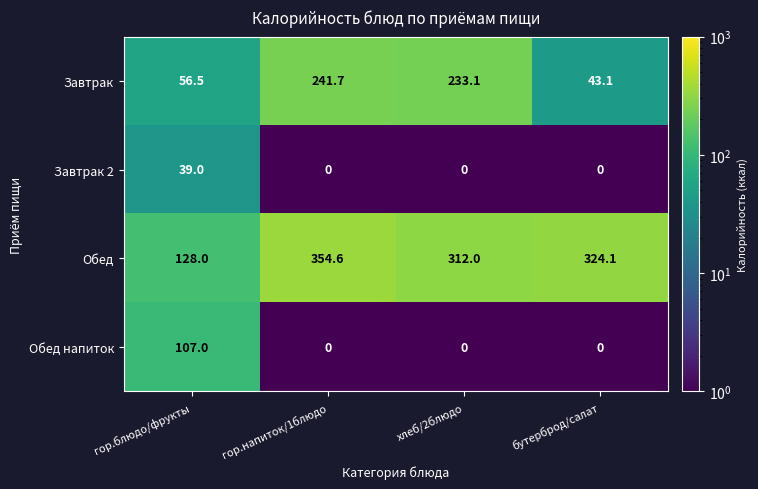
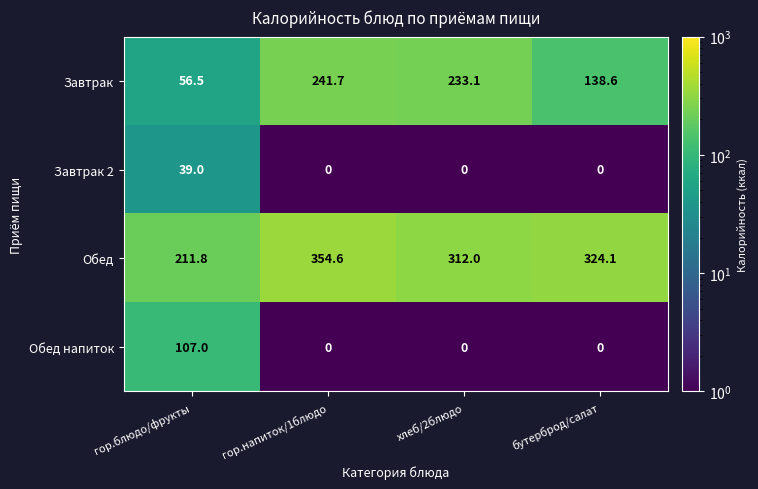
  {
    "Завтрак": {
      "гор.блюдо/фрукты": 56.5,
      "гор.напиток/1блюдо": 241.7,
      "хлеб/2блюдо": 233.1,
-     "бутерброд/салат": 43.1
+     "бутерброд/салат": 138.6
    },
    "Завтрак 2": {
      "гор.блюдо/фрукты": 39.0,
      "гор.напиток/1блюдо": 0,
      "хлеб/2блюдо": 0,
      "бутерброд/салат": 0
    },
    "Обед": {
-     "гор.блюдо/фрукты": 128.0,
+     "гор.блюдо/фрукты": 211.8,
      "гор.напиток/1блюдо": 354.6,
      "хлеб/2блюдо": 312.0,
      "бутерброд/салат": 324.1
    },
    "Обед напиток": {
      "гор.блюдо/фрукты": 107.0,
      "гор.напиток/1блюдо": 0,
      "хлеб/2блюдо": 0,
      "бутерброд/салат": 0
    }
  }
